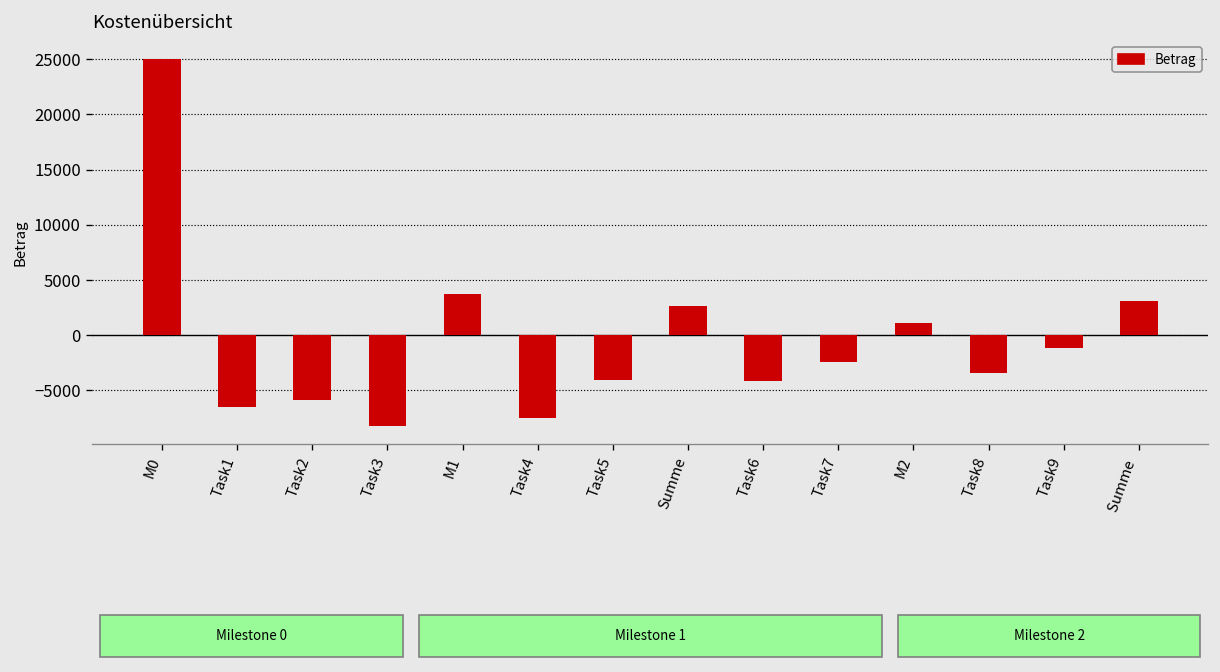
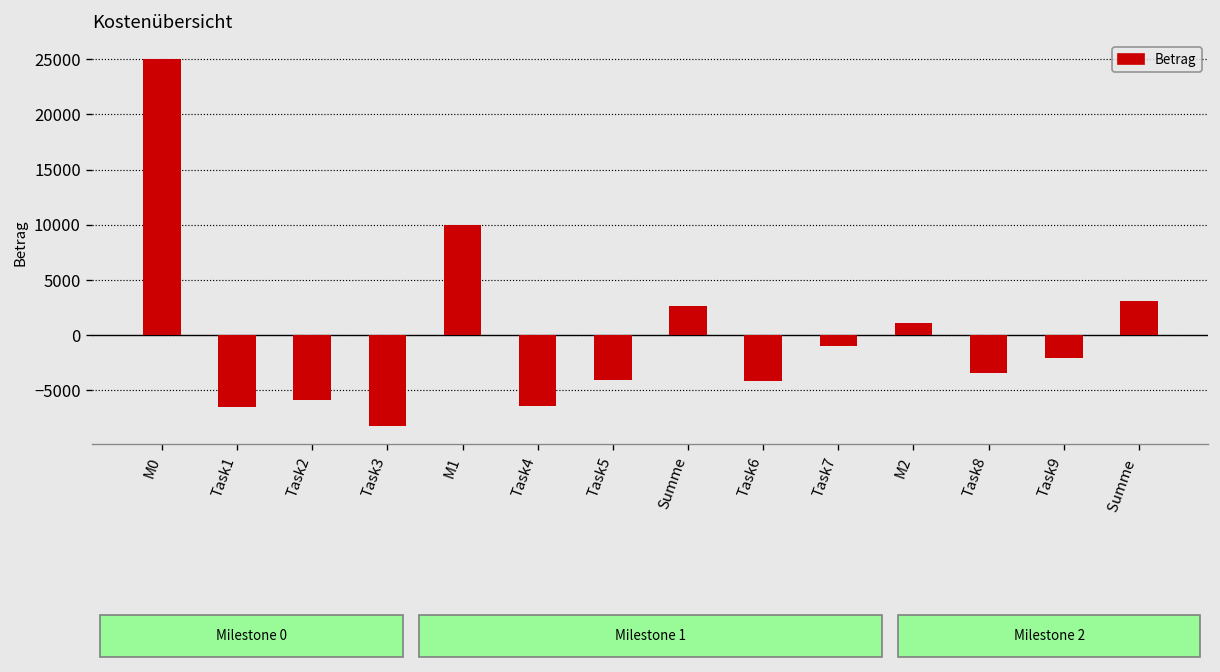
  {
    "M0": 25000,
    "Task1": -7000,
    "Task2": -6000,
    "Task3": -8000,
-   "M1": 4000,
-   "Task4": -7000,
+   "M1": 10000,
+   "Task4": -6000,
    "Task5": -4000,
    "Task6": -4000,
-   "Task7": -2000,
+   "Task7": -1000,
    "M2": 1000,
    "Task8": -3000,
-   "Task9": -1000
+   "Task9": -2000
  }
